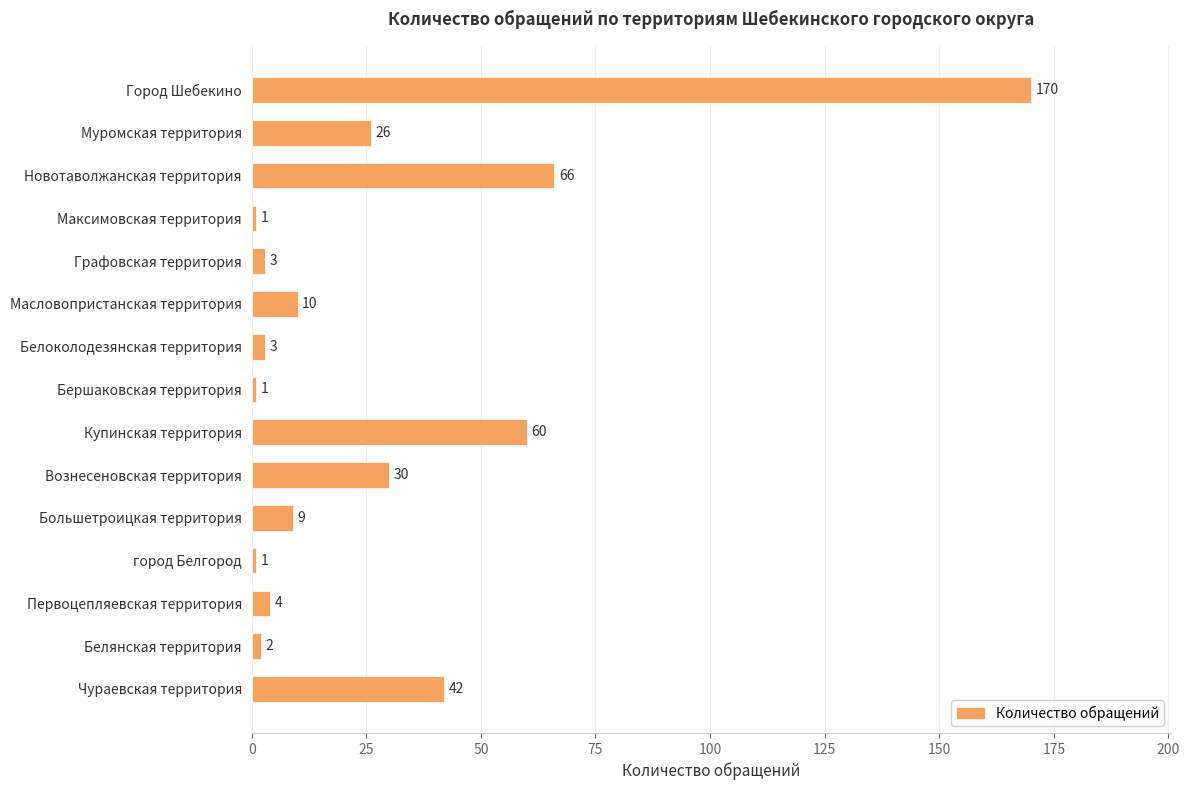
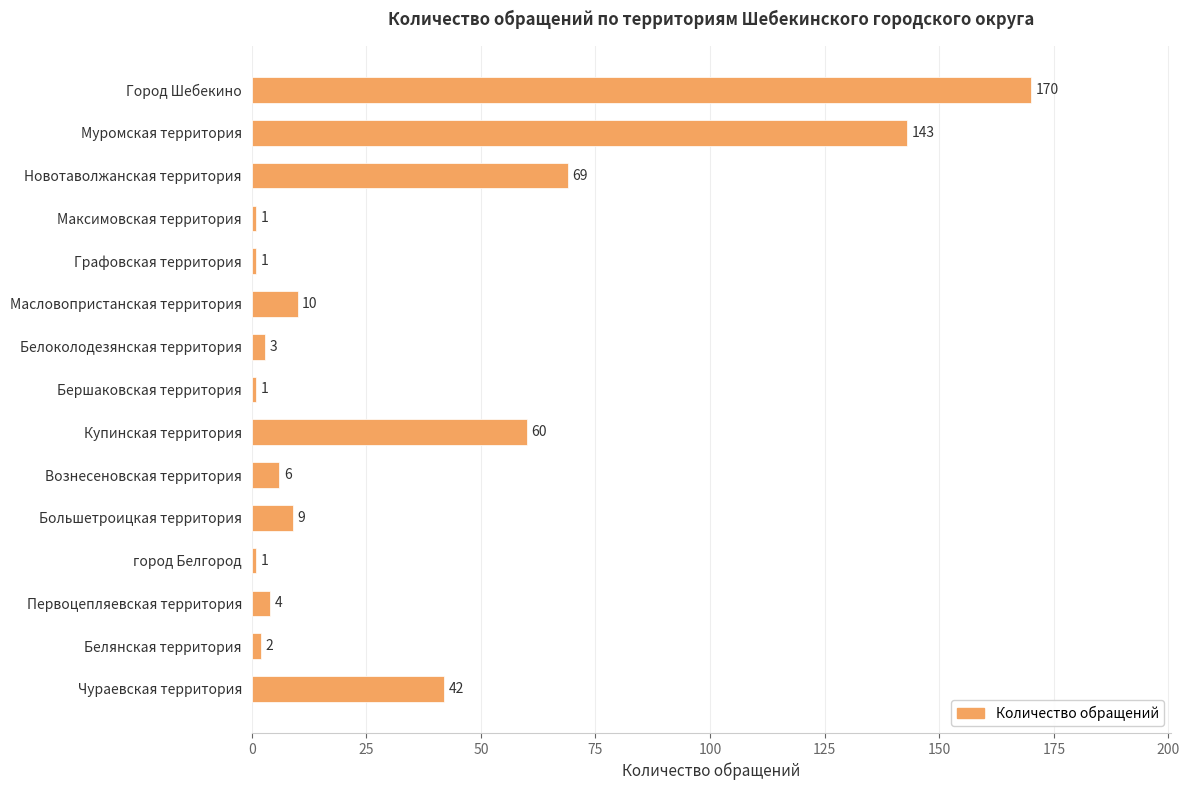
  {
    "Город Шебекино": 170,
-   "Муромская территория": 26,
-   "Новотаволжанская территория": 66,
+   "Муромская территория": 143,
+   "Новотаволжанская территория": 69,
    "Максимовская территория": 1,
-   "Графовская территория": 3,
+   "Графовская территория": 1,
    "Масловопристанская территория": 10,
    "Белоколодезянская территория": 3,
    "Бершаковская территория": 1,
    "Купинская территория": 60,
-   "Вознесеновская территория": 30,
+   "Вознесеновская территория": 6,
    "Большетроицкая территория": 9,
    "город Белгород": 1,
    "Первоцепляевская территория": 4,
    "Белянская территория": 2,
    "Чураевская территория": 42
  }
